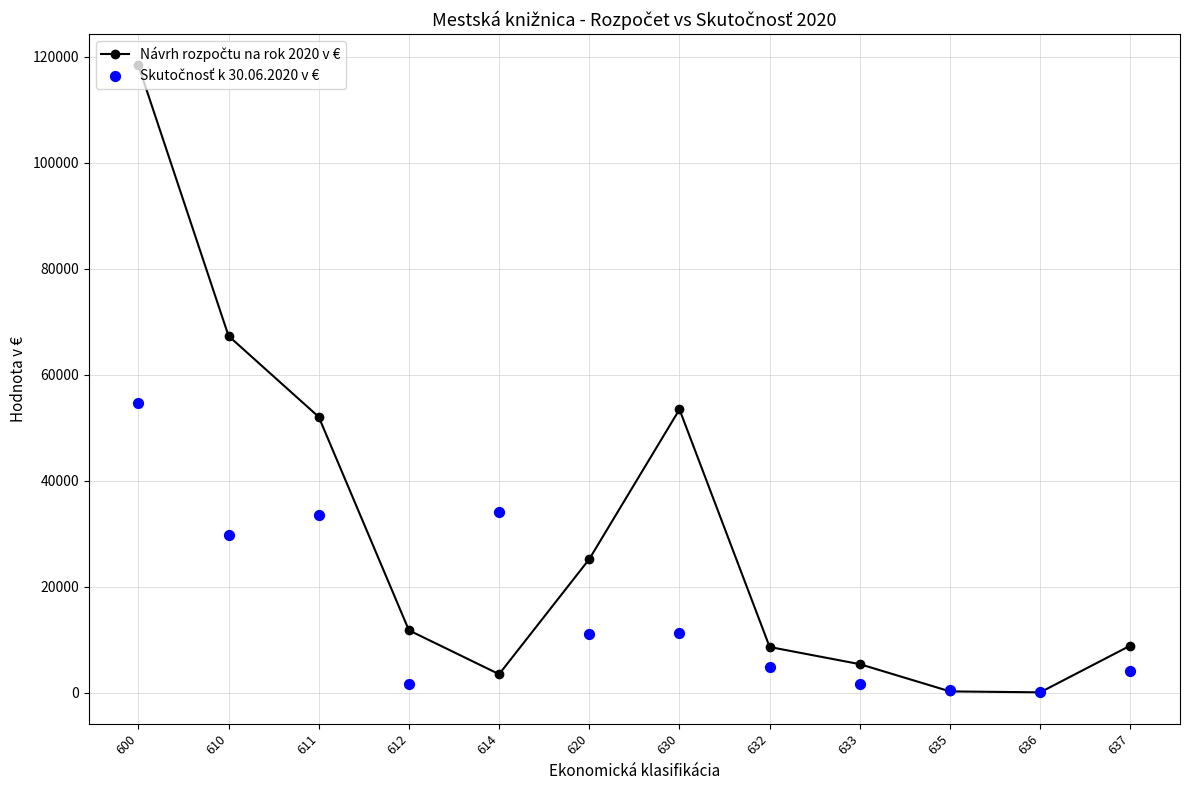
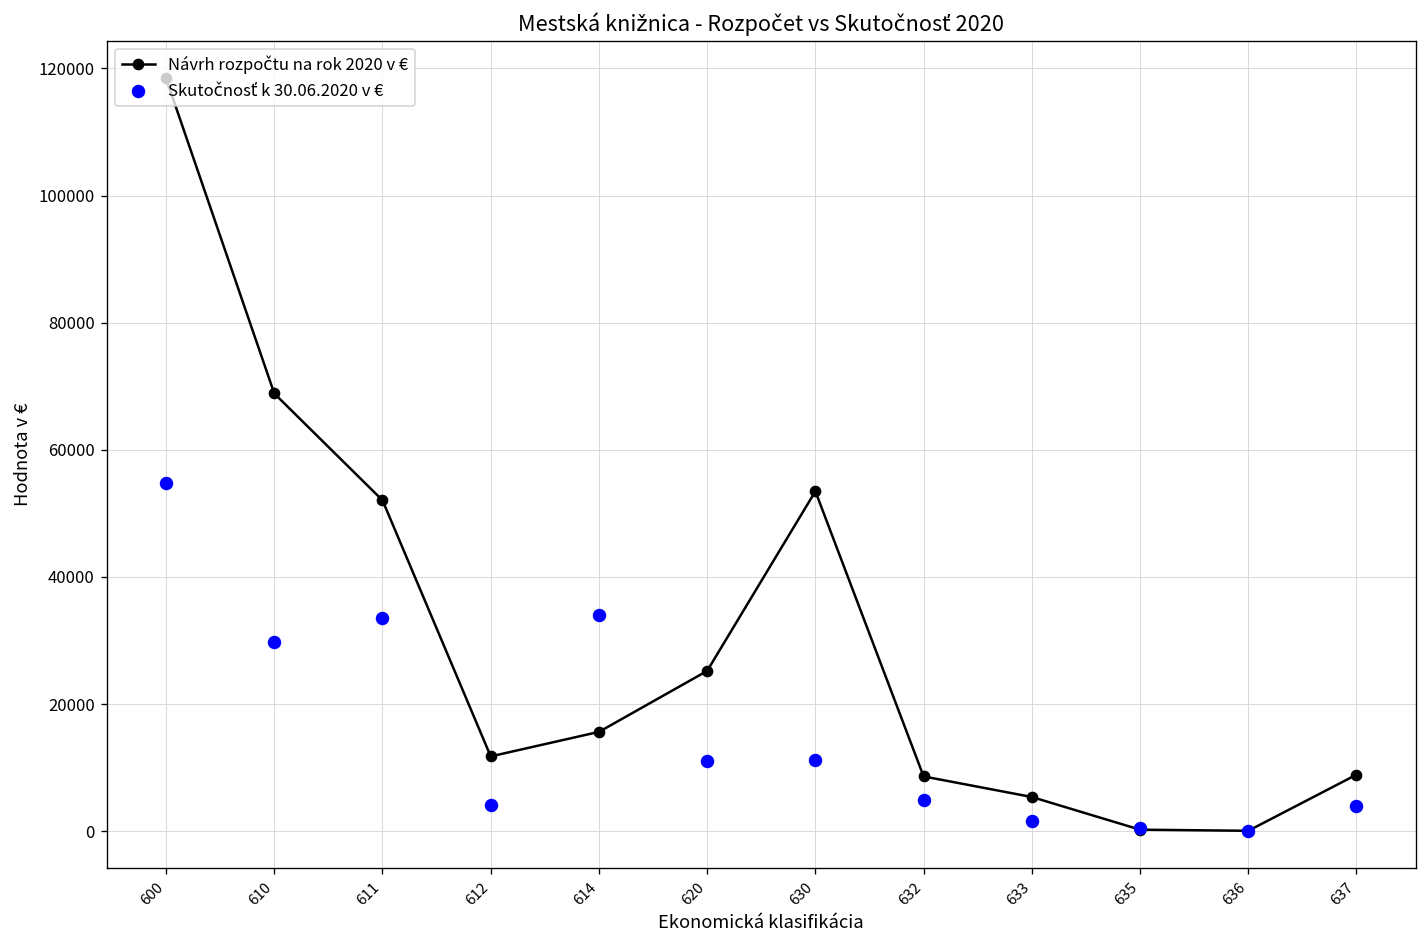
  {
    "Návrh rozpočtu na rok 2020 v €": {
-     "610": 67000,
+     "610": 69000,
      "611": 52000,
      "612": 12000,
-     "614": 4000,
+     "614": 16000,
      "620": 25000,
      "630": 53000,
      "632": 9000,
      "633": 5000,
      "637": 9000
    },
    "Skutočnosť k 30.06.2020 v €": {
-     "612": 2000
+     "612": 4000
    }
  }
